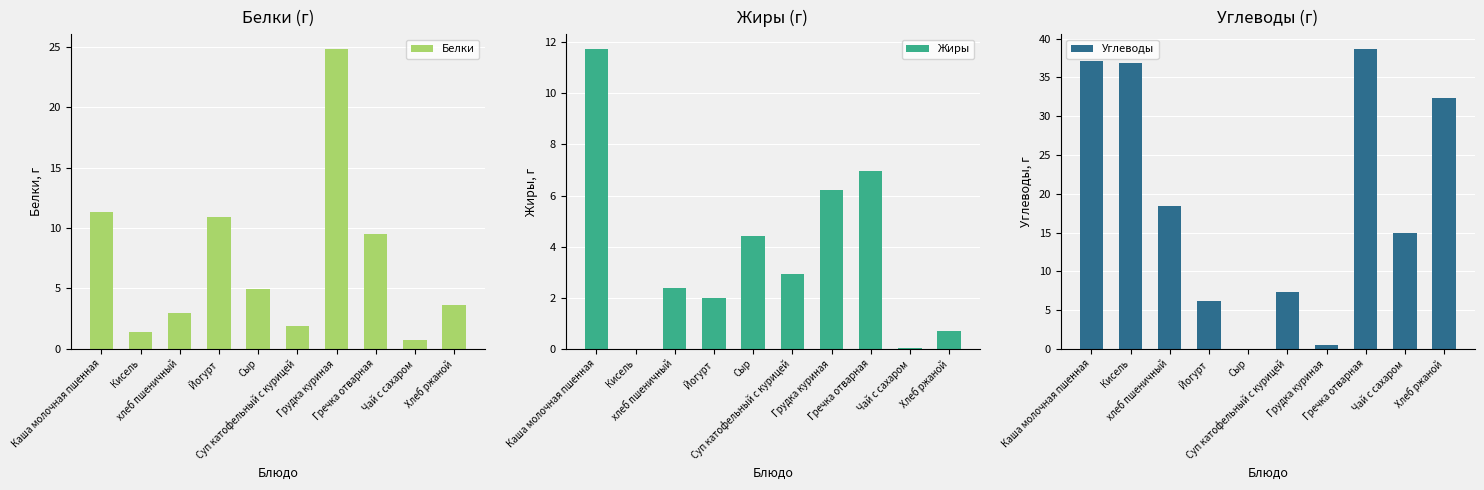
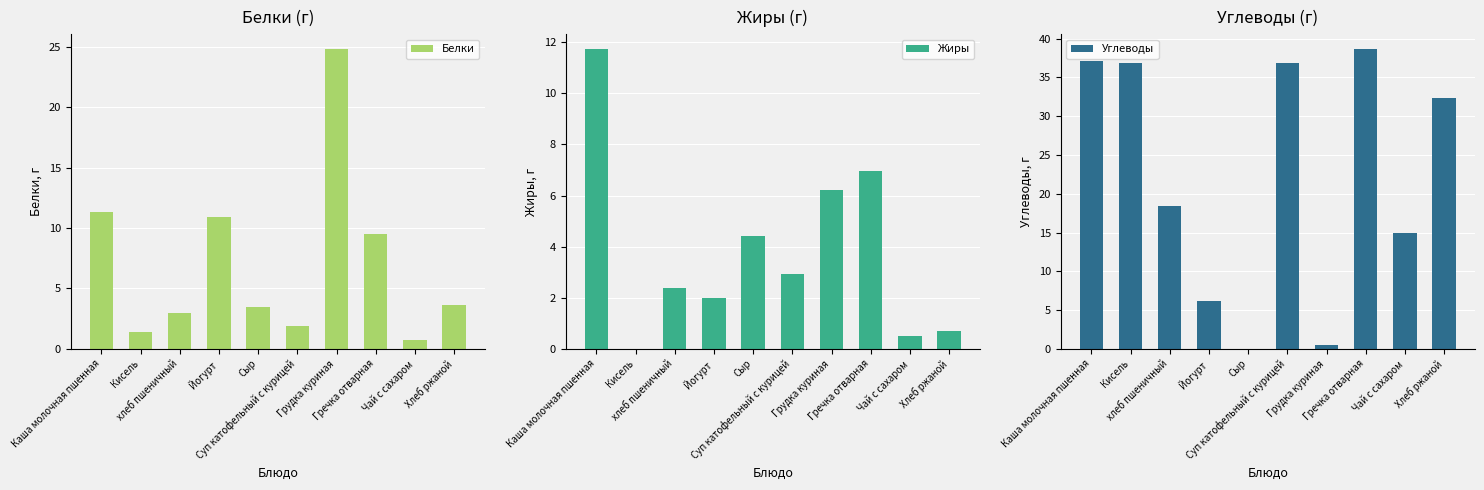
  {
    "Белки (г)": {
      "Каша молочная пшенная": 11.3,
      "Кисель": 1.4,
      "хлеб пшеничный": 3.0,
      "Йогурт": 10.9,
-     "Сыр": 4.9,
+     "Сыр": 3.5,
      "Суп катофельный с курицей": 1.9,
      "Грудка куриная": 24.8,
      "Гречка отварная": 9.5,
      "Чай с сахаром": 0.8,
      "Хлеб ржаной": 3.7
    },
    "Жиры (г)": {
      "Каша молочная пшенная": 11.7,
      "Кисель": 0.0,
      "хлеб пшеничный": 2.4,
      "Йогурт": 2.0,
      "Сыр": 4.4,
      "Суп катофельный с курицей": 2.9,
      "Грудка куриная": 6.2,
      "Гречка отварная": 7.0,
-     "Чай с сахаром": 0.0,
+     "Чай с сахаром": 0.5,
      "Хлеб ржаной": 0.7
    },
    "Углеводы (г)": {
      "Каша молочная пшенная": 37,
      "Кисель": 37,
      "хлеб пшеничный": 18,
      "Йогурт": 6,
      "Сыр": 0,
-     "Суп катофельный с курицей": 7,
+     "Суп катофельный с курицей": 37,
      "Грудка куриная": 1,
      "Гречка отварная": 39,
      "Чай с сахаром": 15,
      "Хлеб ржаной": 32
    }
  }
